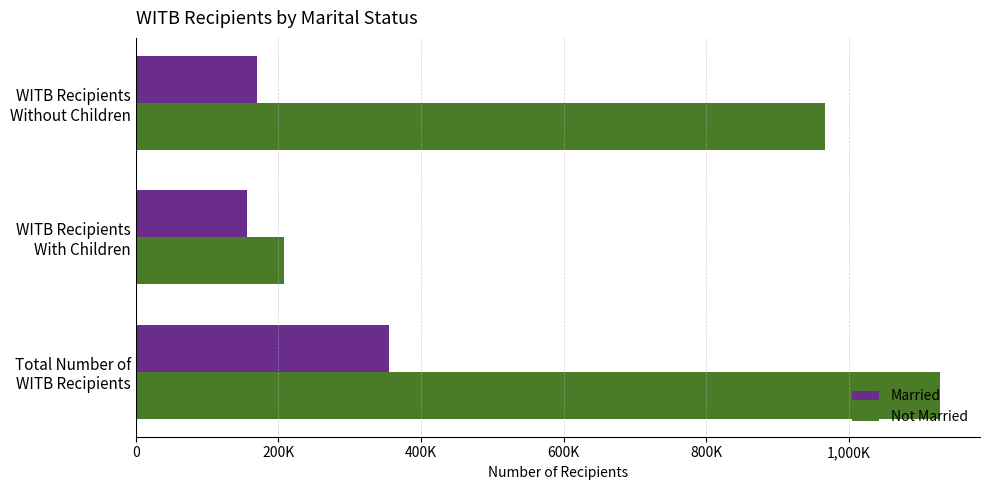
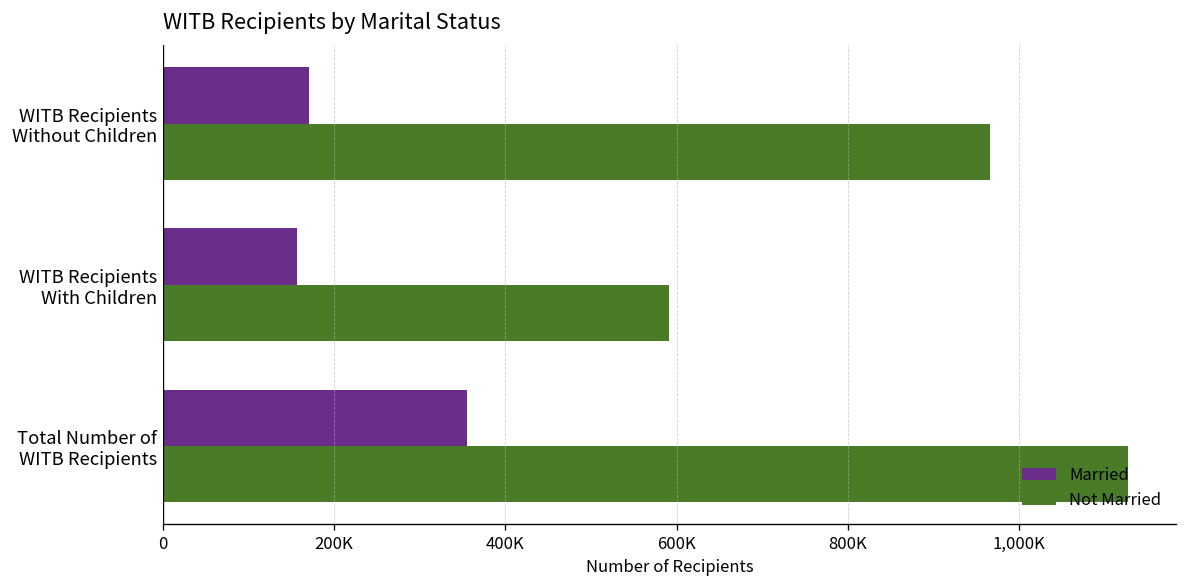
  {
    "Married": {
      "WITB Recipients Without Children": "170,000",
      "WITB Recipients With Children": "160,000",
      "Total Number of WITB Recipients": "360,000"
    },
    "Not Married": {
      "WITB Recipients Without Children": "970,000",
-     "WITB Recipients With Children": "210,000",
+     "WITB Recipients With Children": "590,000",
      "Total Number of WITB Recipients": "1,130,000"
    }
  }
